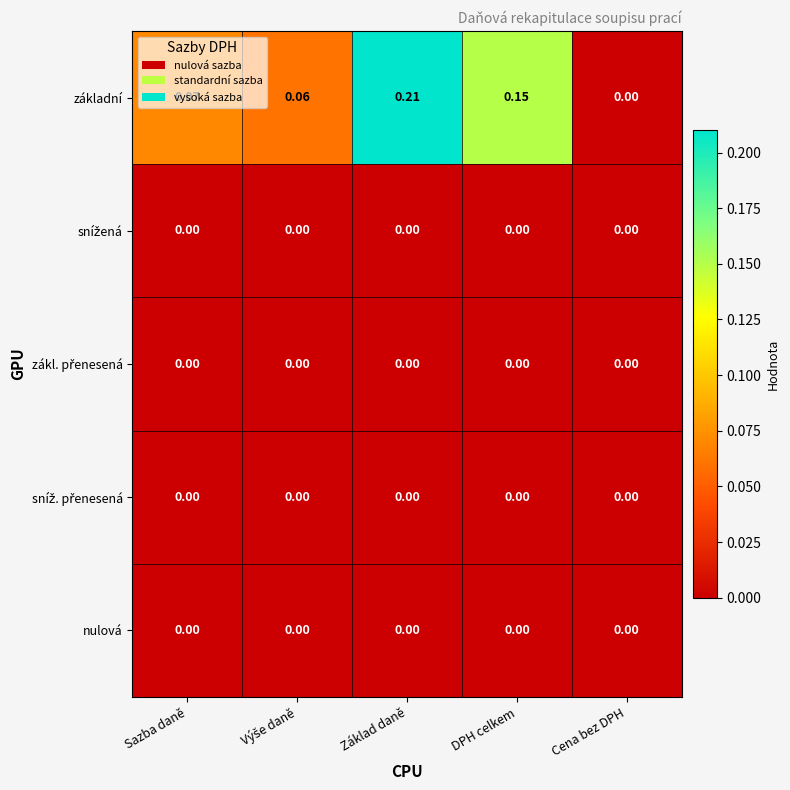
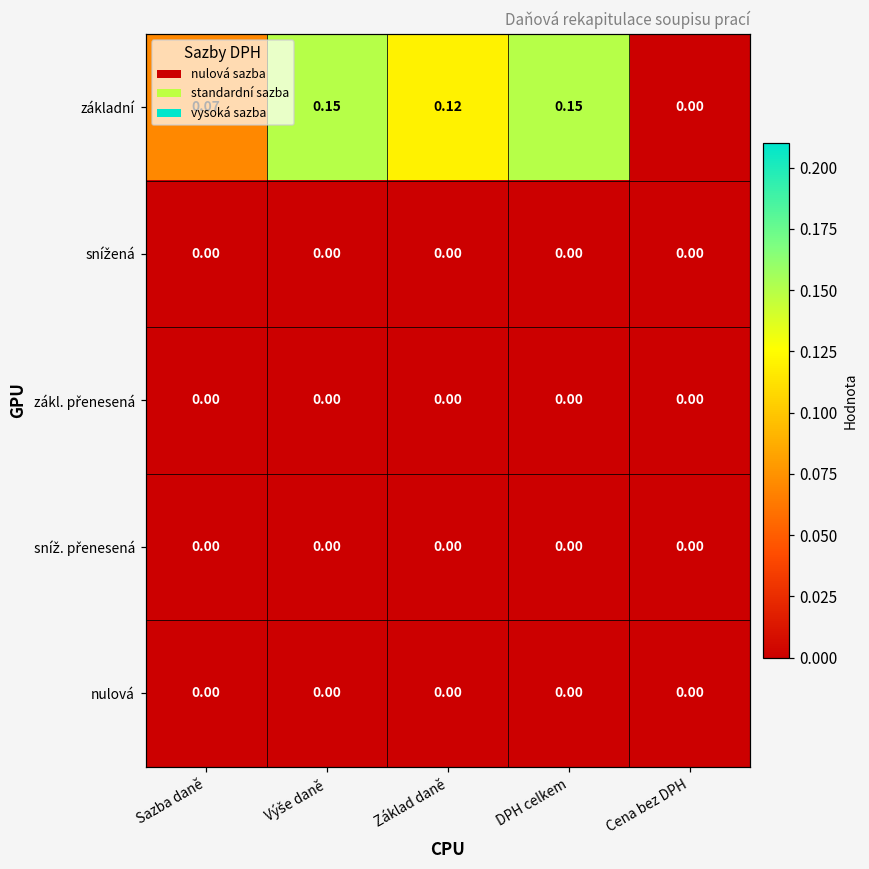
  {
    "základní": {
-     "Výše daně": 0.06,
-     "Základ daně": 0.21,
+     "Výše daně": 0.15,
+     "Základ daně": 0.12,
      "DPH celkem": 0.15,
      "Cena bez DPH": 0.00
    },
    "snížená": {
      "Sazba daně": 0.00,
      "Výše daně": 0.00,
      "Základ daně": 0.00,
      "DPH celkem": 0.00,
      "Cena bez DPH": 0.00
    },
    "zákl. přenesená": {
      "Sazba daně": 0.00,
      "Výše daně": 0.00,
      "Základ daně": 0.00,
      "DPH celkem": 0.00,
      "Cena bez DPH": 0.00
    },
    "sníž. přenesená": {
      "Sazba daně": 0.00,
      "Výše daně": 0.00,
      "Základ daně": 0.00,
      "DPH celkem": 0.00,
      "Cena bez DPH": 0.00
    },
    "nulová": {
      "Sazba daně": 0.00,
      "Výše daně": 0.00,
      "Základ daně": 0.00,
      "DPH celkem": 0.00,
      "Cena bez DPH": 0.00
    }
  }
